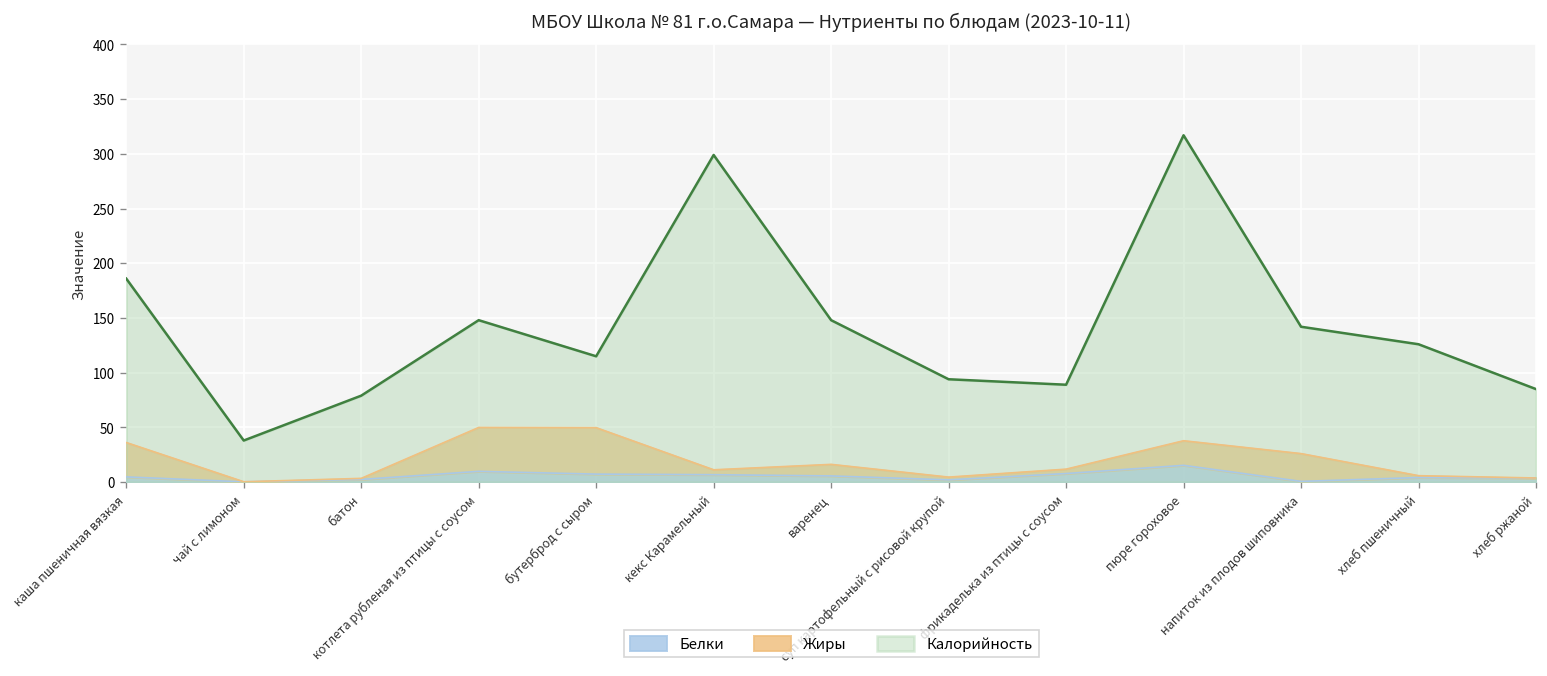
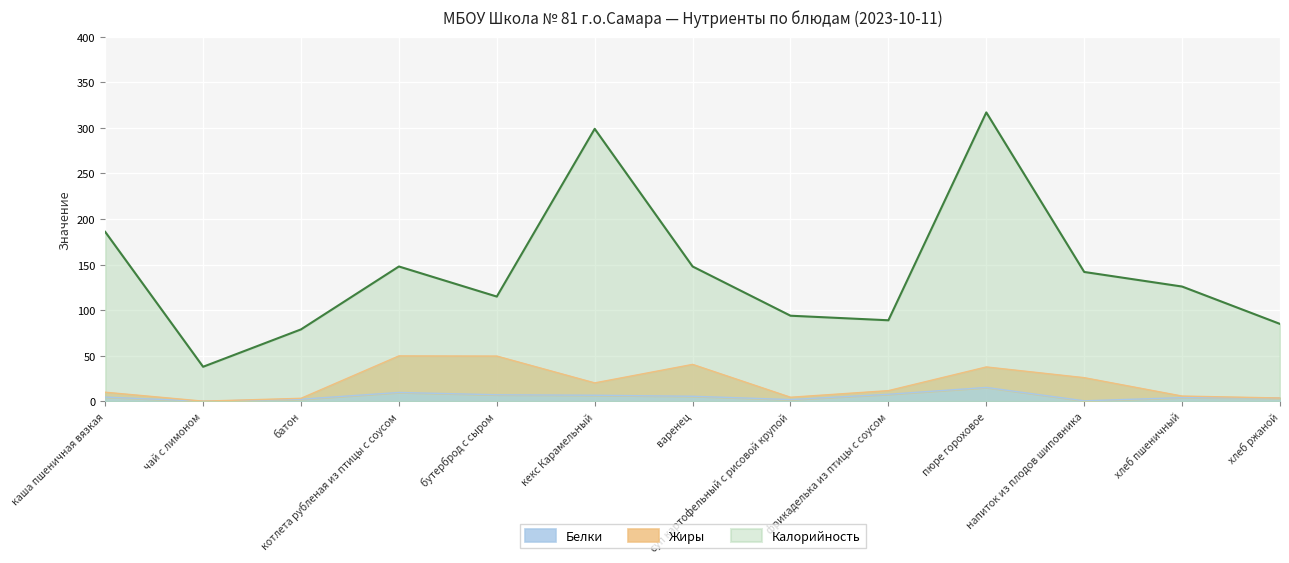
  {
    "Жиры": {
-     "каша пшеничная вязкая": 30,
+     "каша пшеничная вязкая": 10,
      "котлета рубленая из птицы с соусом": 40,
      "бутерброд с сыром": 40,
-     "кекс Карамельный": 0,
-     "варенец": 10,
+     "кекс Карамельный": 10,
+     "варенец": 30,
      "фрикаделька из птицы с соусом": 0,
      "пюре гороховое": 20,
      "напиток из плодов шиповника": 30
    }
  }
